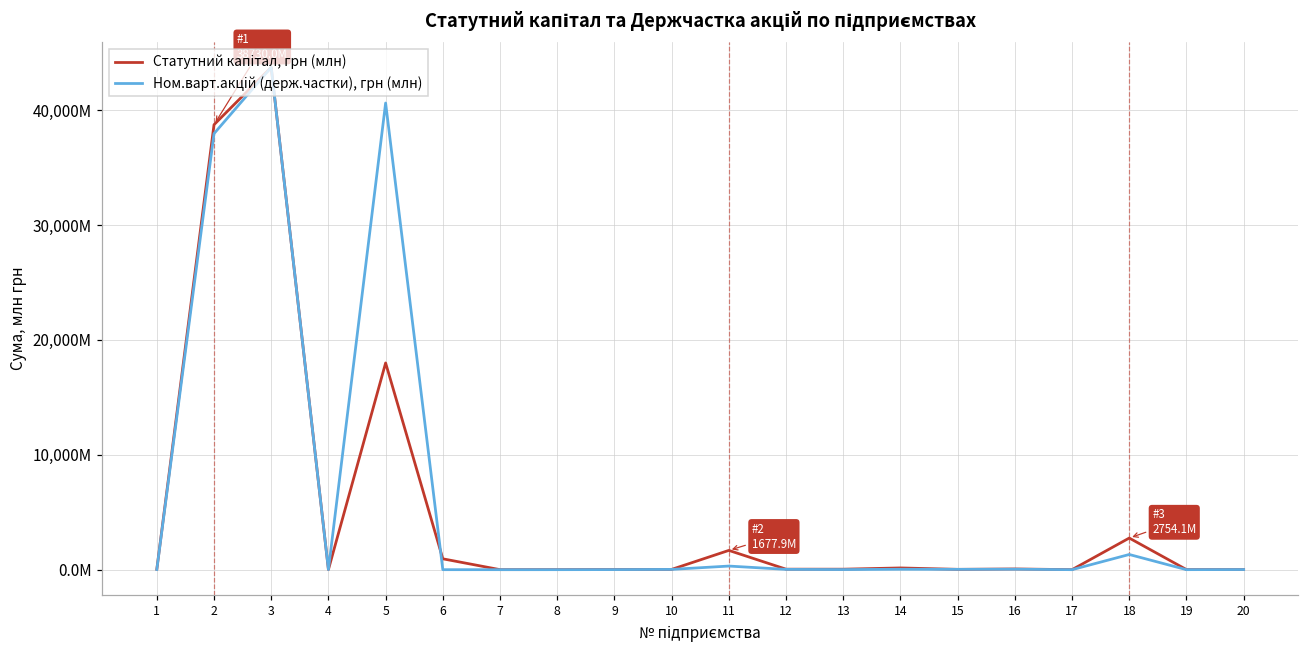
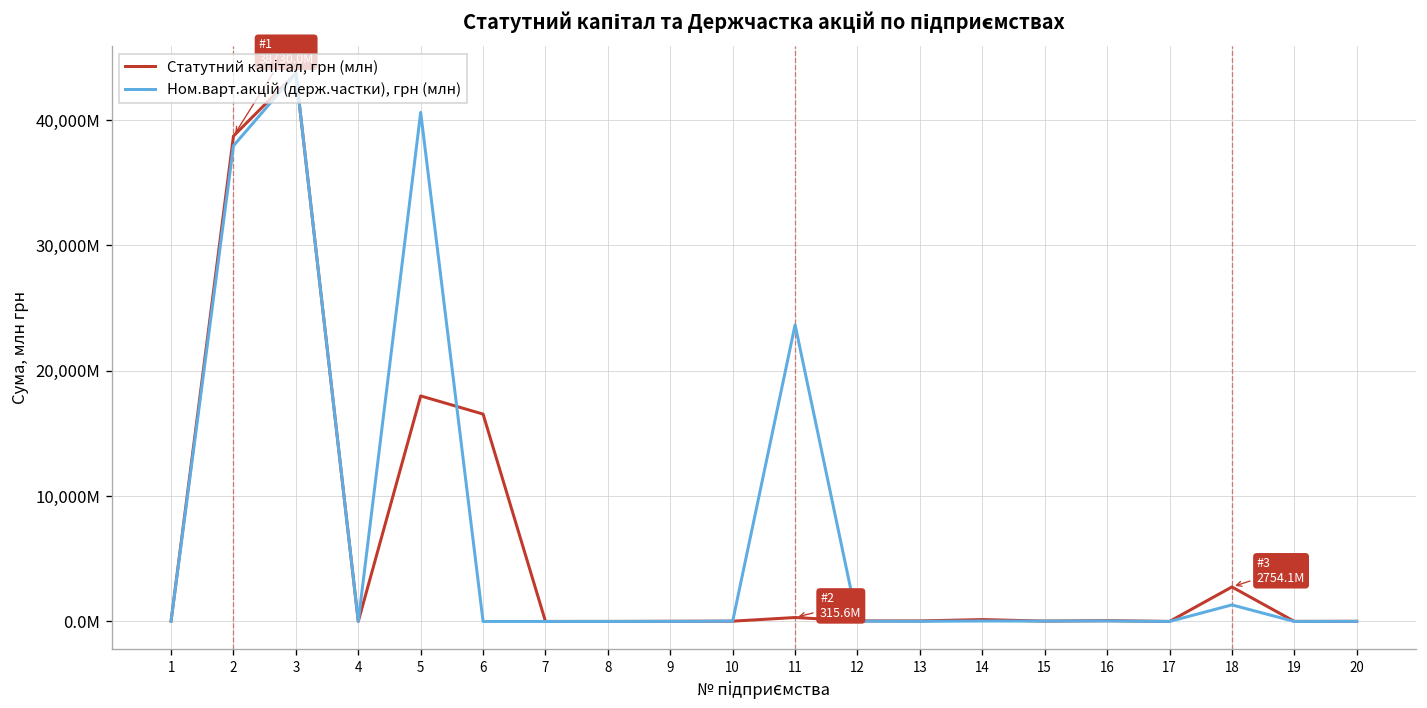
  {
    "Статутний капітал, грн (млн)": {
-     "6": "900,000,000",
-     "11": "1677.9M"
+     "6": "16,500,000,000",
+     "11": "315.6M"
    },
    "Ном.варт.акцій (держ.частки), грн (млн)": {
      "2": "38,000,000,000",
      "5": "40,600,000,000",
      "6": "0",
-     "11": "300,000,000",
+     "11": "23,700,000,000",
      "18": "1,300,000,000"
    }
  }
